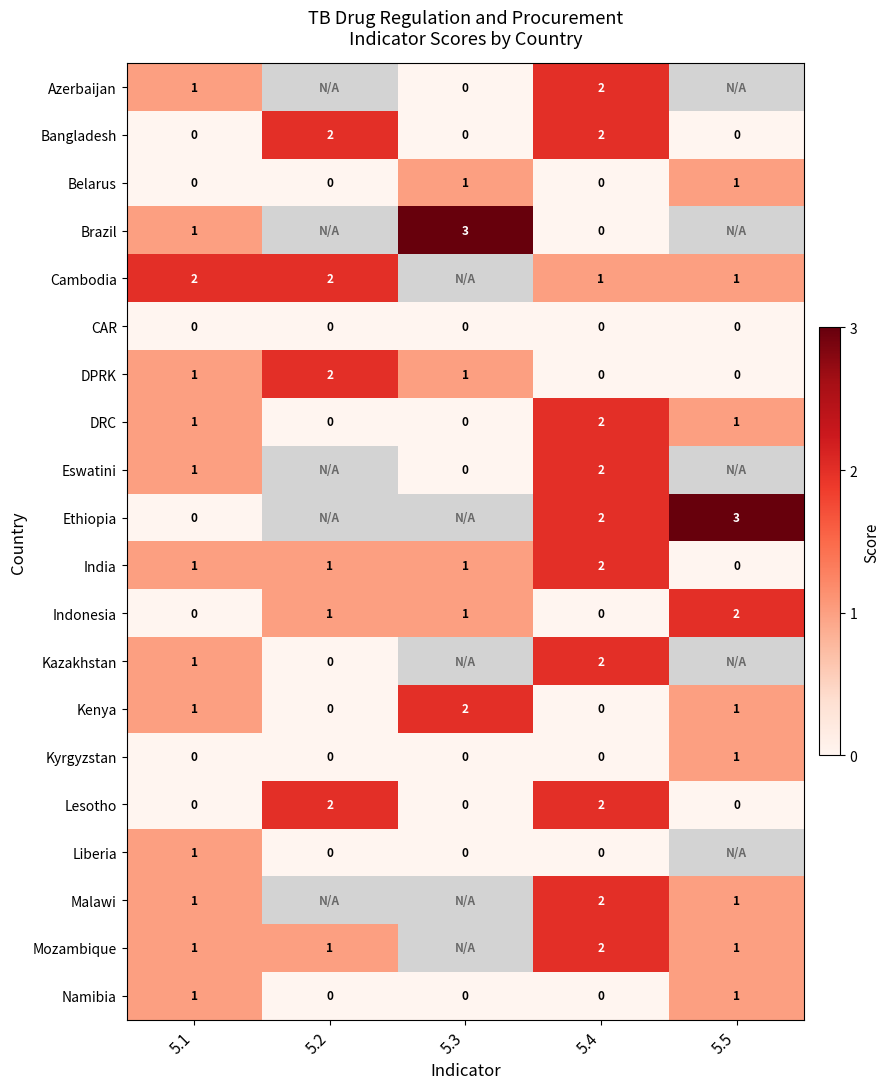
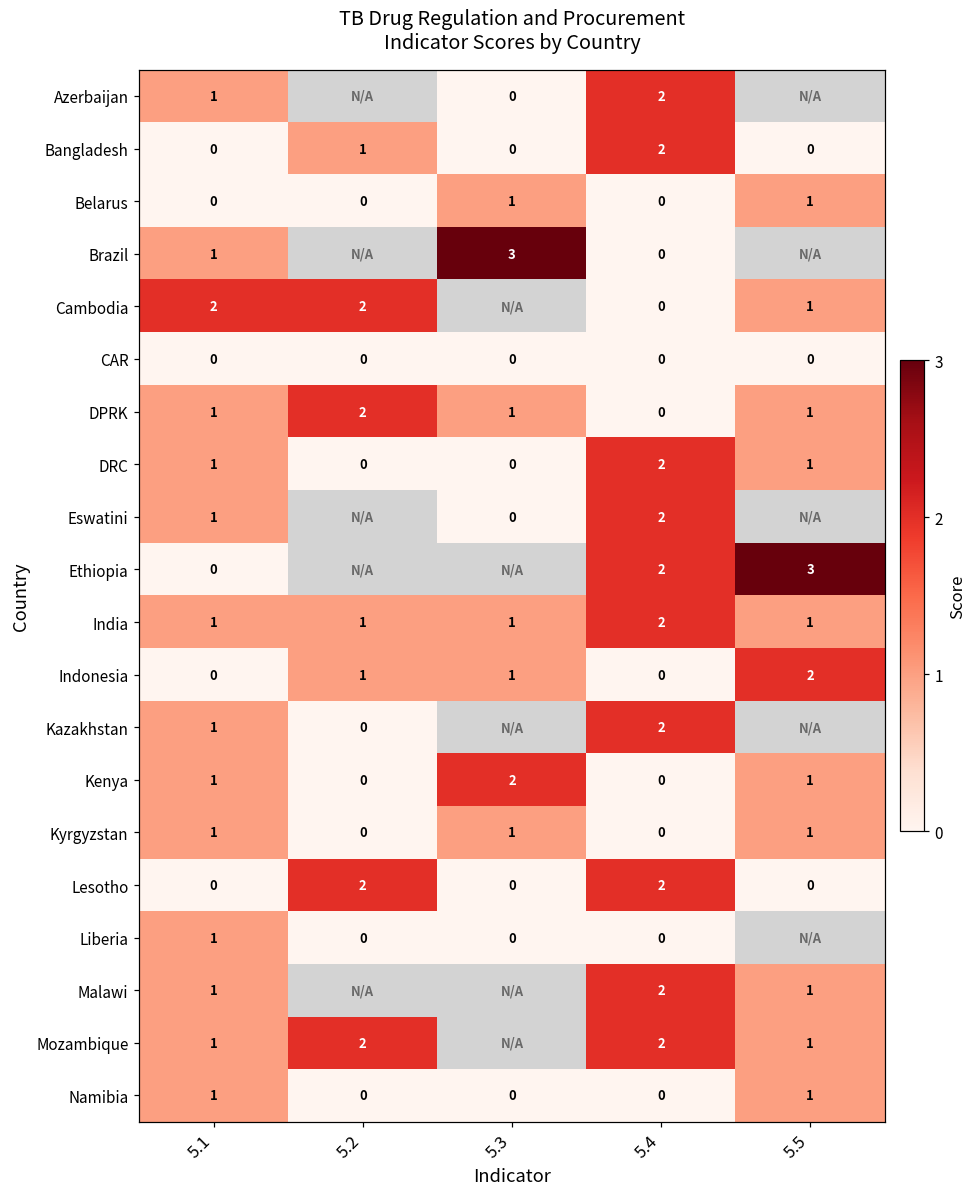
  {
    "Azerbaijan": {
      "5.1": 1,
      "5.3": 0,
      "5.4": 2
    },
    "Bangladesh": {
      "5.1": 0,
-     "5.2": 2,
+     "5.2": 1,
      "5.3": 0,
      "5.4": 2,
      "5.5": 0
    },
    "Belarus": {
      "5.1": 0,
      "5.2": 0,
      "5.3": 1,
      "5.4": 0,
      "5.5": 1
    },
    "Brazil": {
      "5.1": 1,
      "5.3": 3,
      "5.4": 0
    },
    "Cambodia": {
      "5.1": 2,
      "5.2": 2,
-     "5.4": 1,
+     "5.4": 0,
      "5.5": 1
    },
    "CAR": {
      "5.1": 0,
      "5.2": 0,
      "5.3": 0,
      "5.4": 0,
      "5.5": 0
    },
    "DPRK": {
      "5.1": 1,
      "5.2": 2,
      "5.3": 1,
      "5.4": 0,
-     "5.5": 0
+     "5.5": 1
    },
    "DRC": {
      "5.1": 1,
      "5.2": 0,
      "5.3": 0,
      "5.4": 2,
      "5.5": 1
    },
    "Eswatini": {
      "5.1": 1,
      "5.3": 0,
      "5.4": 2
    },
    "Ethiopia": {
      "5.1": 0,
      "5.4": 2,
      "5.5": 3
    },
    "India": {
      "5.1": 1,
      "5.2": 1,
      "5.3": 1,
      "5.4": 2,
-     "5.5": 0
+     "5.5": 1
    },
    "Indonesia": {
      "5.1": 0,
      "5.2": 1,
      "5.3": 1,
      "5.4": 0,
      "5.5": 2
    },
    "Kazakhstan": {
      "5.1": 1,
      "5.2": 0,
      "5.4": 2
    },
    "Kenya": {
      "5.1": 1,
      "5.2": 0,
      "5.3": 2,
      "5.4": 0,
      "5.5": 1
    },
    "Kyrgyzstan": {
-     "5.1": 0,
+     "5.1": 1,
      "5.2": 0,
-     "5.3": 0,
+     "5.3": 1,
      "5.4": 0,
      "5.5": 1
    },
    "Lesotho": {
      "5.1": 0,
      "5.2": 2,
      "5.3": 0,
      "5.4": 2,
      "5.5": 0
    },
    "Liberia": {
      "5.1": 1,
      "5.2": 0,
      "5.3": 0,
      "5.4": 0
    },
    "Malawi": {
      "5.1": 1,
      "5.4": 2,
      "5.5": 1
    },
    "Mozambique": {
      "5.1": 1,
-     "5.2": 1,
+     "5.2": 2,
      "5.4": 2,
      "5.5": 1
    },
    "Namibia": {
      "5.1": 1,
      "5.2": 0,
      "5.3": 0,
      "5.4": 0,
      "5.5": 1
    }
  }
